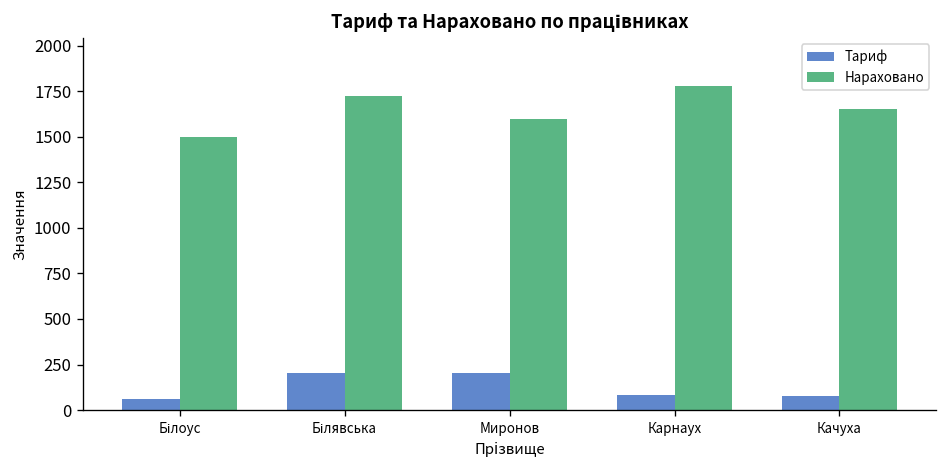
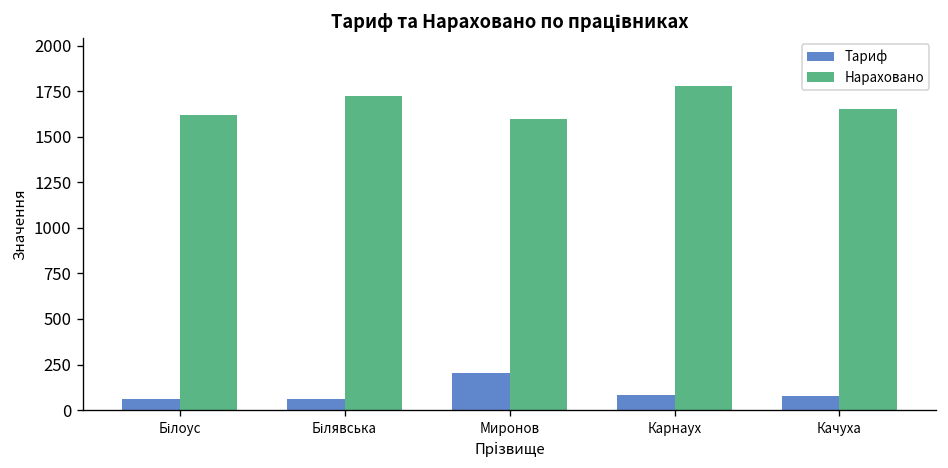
  {
    "Тариф": {
      "Білоус": 60,
-     "Білявська": 210,
+     "Білявська": 60,
      "Миронов": 210,
      "Карнаух": 80,
      "Качуха": 80
    },
    "Нараховано": {
-     "Білоус": 1500,
+     "Білоус": 1620,
      "Білявська": 1730,
      "Миронов": 1600,
      "Карнаух": 1780,
      "Качуха": 1650
    }
  }
